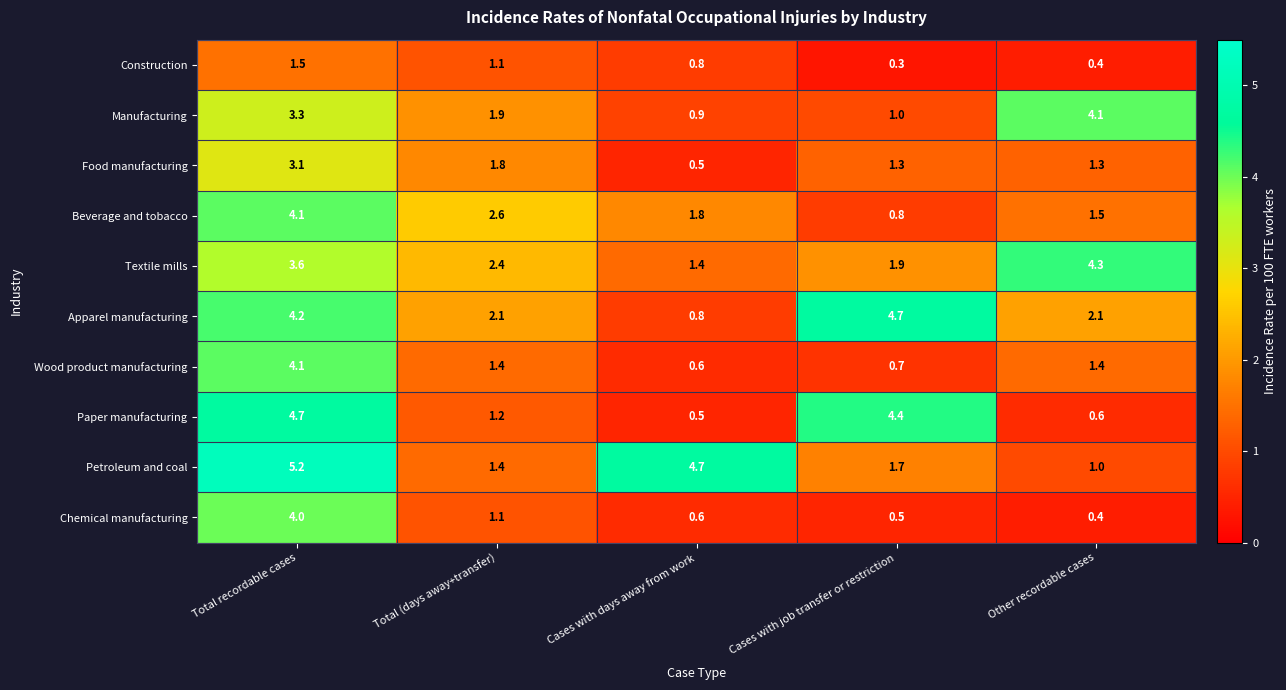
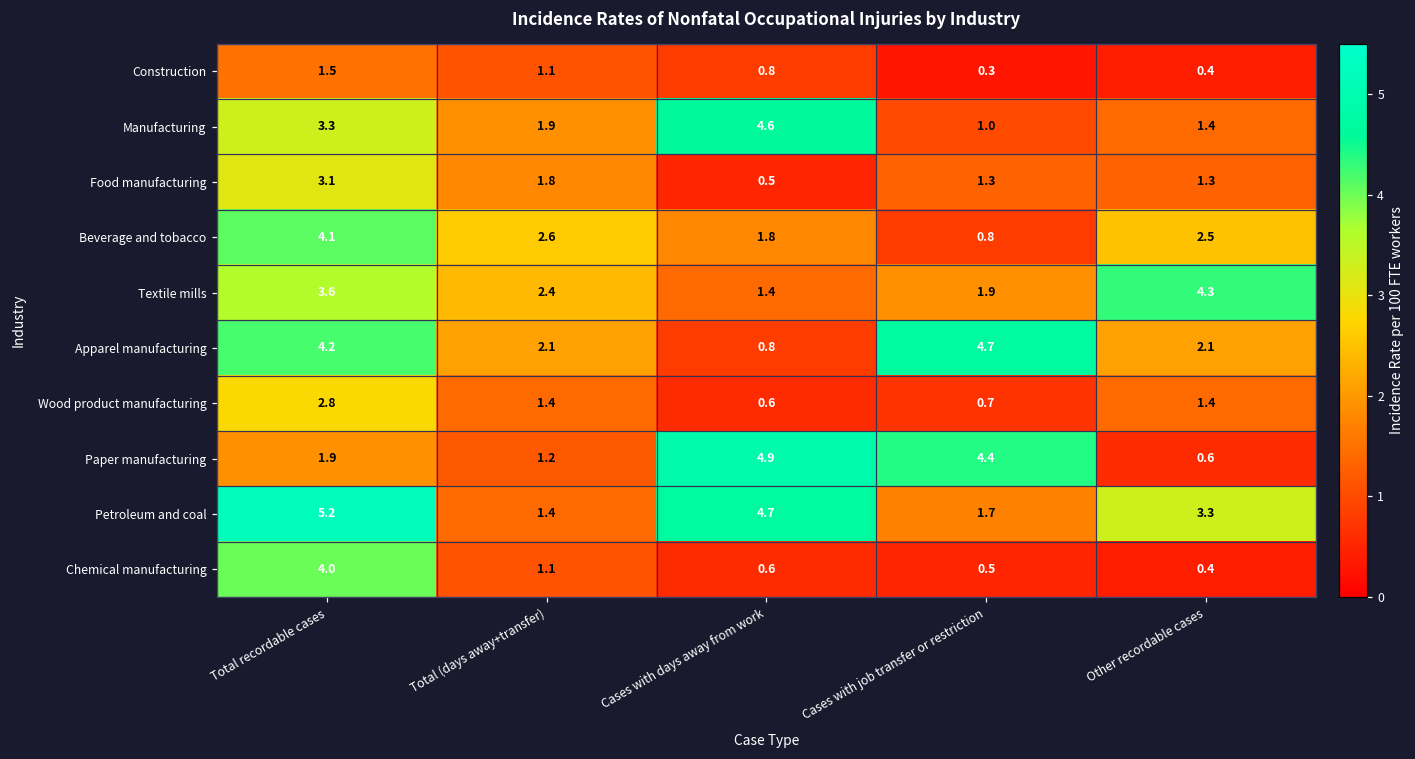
  {
    "Construction": {
      "Total recordable cases": 1.5,
      "Total (days away+transfer)": 1.1,
      "Cases with days away from work": 0.8,
      "Cases with job transfer or restriction": 0.3,
      "Other recordable cases": 0.4
    },
    "Manufacturing": {
      "Total recordable cases": 3.3,
      "Total (days away+transfer)": 1.9,
-     "Cases with days away from work": 0.9,
+     "Cases with days away from work": 4.6,
      "Cases with job transfer or restriction": 1.0,
-     "Other recordable cases": 4.1
+     "Other recordable cases": 1.4
    },
    "Food manufacturing": {
      "Total recordable cases": 3.1,
      "Total (days away+transfer)": 1.8,
      "Cases with days away from work": 0.5,
      "Cases with job transfer or restriction": 1.3,
      "Other recordable cases": 1.3
    },
    "Beverage and tobacco": {
      "Total recordable cases": 4.1,
      "Total (days away+transfer)": 2.6,
      "Cases with days away from work": 1.8,
      "Cases with job transfer or restriction": 0.8,
-     "Other recordable cases": 1.5
+     "Other recordable cases": 2.5
    },
    "Textile mills": {
      "Total recordable cases": 3.6,
      "Total (days away+transfer)": 2.4,
      "Cases with days away from work": 1.4,
      "Cases with job transfer or restriction": 1.9,
      "Other recordable cases": 4.3
    },
    "Apparel manufacturing": {
      "Total recordable cases": 4.2,
      "Total (days away+transfer)": 2.1,
      "Cases with days away from work": 0.8,
      "Cases with job transfer or restriction": 4.7,
      "Other recordable cases": 2.1
    },
    "Wood product manufacturing": {
-     "Total recordable cases": 4.1,
+     "Total recordable cases": 2.8,
      "Total (days away+transfer)": 1.4,
      "Cases with days away from work": 0.6,
      "Cases with job transfer or restriction": 0.7,
      "Other recordable cases": 1.4
    },
    "Paper manufacturing": {
-     "Total recordable cases": 4.7,
+     "Total recordable cases": 1.9,
      "Total (days away+transfer)": 1.2,
-     "Cases with days away from work": 0.5,
+     "Cases with days away from work": 4.9,
      "Cases with job transfer or restriction": 4.4,
      "Other recordable cases": 0.6
    },
    "Petroleum and coal": {
      "Total recordable cases": 5.2,
      "Total (days away+transfer)": 1.4,
      "Cases with days away from work": 4.7,
      "Cases with job transfer or restriction": 1.7,
-     "Other recordable cases": 1.0
+     "Other recordable cases": 3.3
    },
    "Chemical manufacturing": {
      "Total recordable cases": 4.0,
      "Total (days away+transfer)": 1.1,
      "Cases with days away from work": 0.6,
      "Cases with job transfer or restriction": 0.5,
      "Other recordable cases": 0.4
    }
  }
